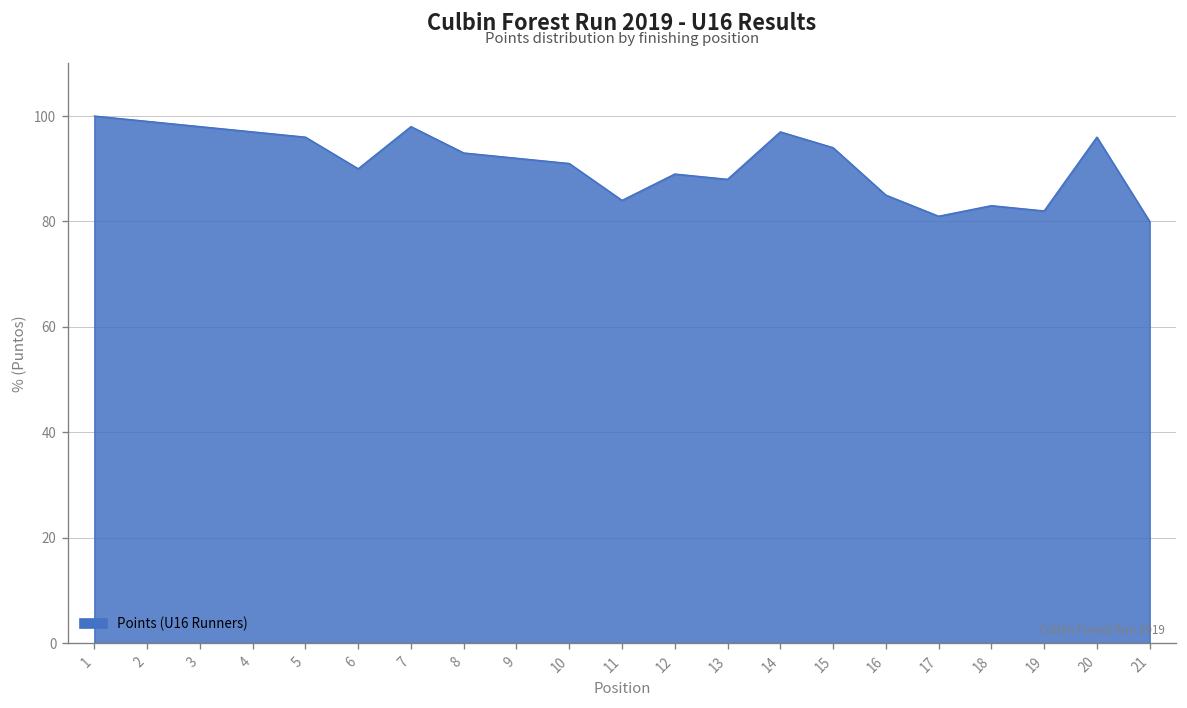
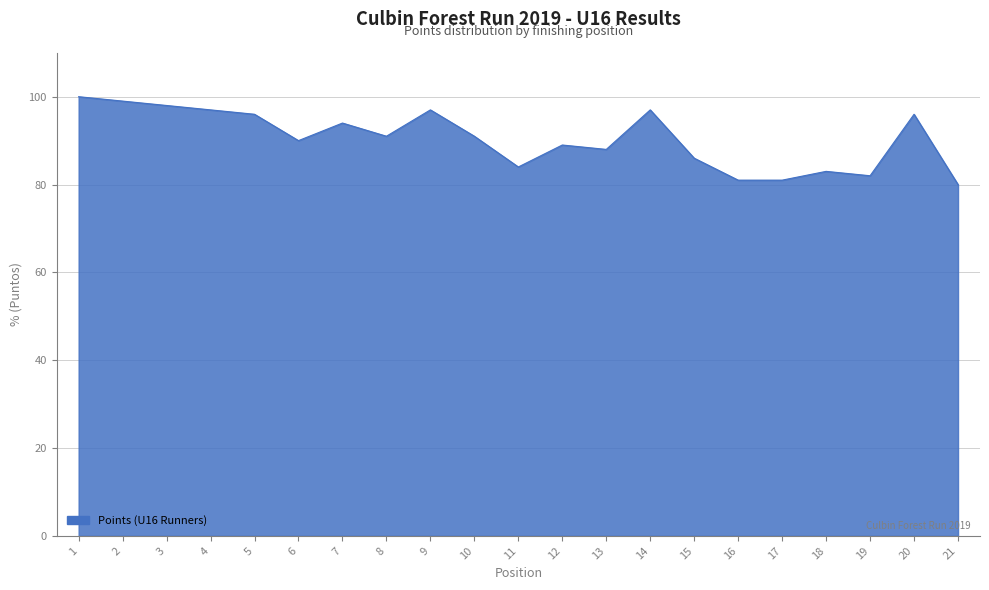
  {
    "1": 100,
    "2": 99,
    "3": 98,
    "4": 97,
    "5": 96,
    "6": 90,
-   "7": 98,
-   "8": 93,
-   "9": 92,
+   "7": 94,
+   "8": 91,
+   "9": 97,
    "10": 91,
    "11": 84,
    "12": 89,
    "13": 88,
    "14": 97,
-   "15": 94,
-   "16": 85,
+   "15": 86,
+   "16": 81,
    "17": 81,
    "18": 83,
    "19": 82,
    "20": 96,
    "21": 80
  }
